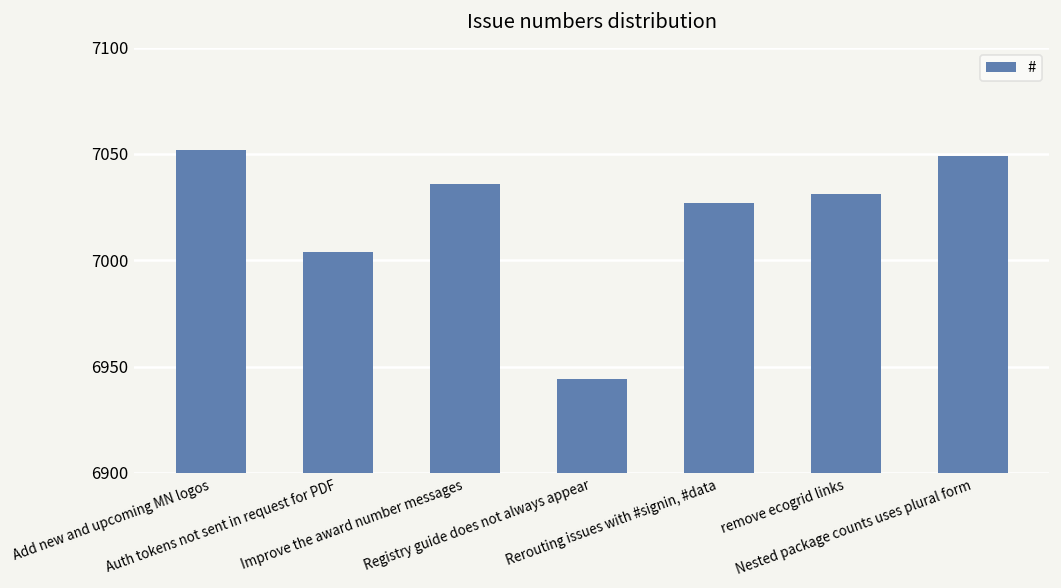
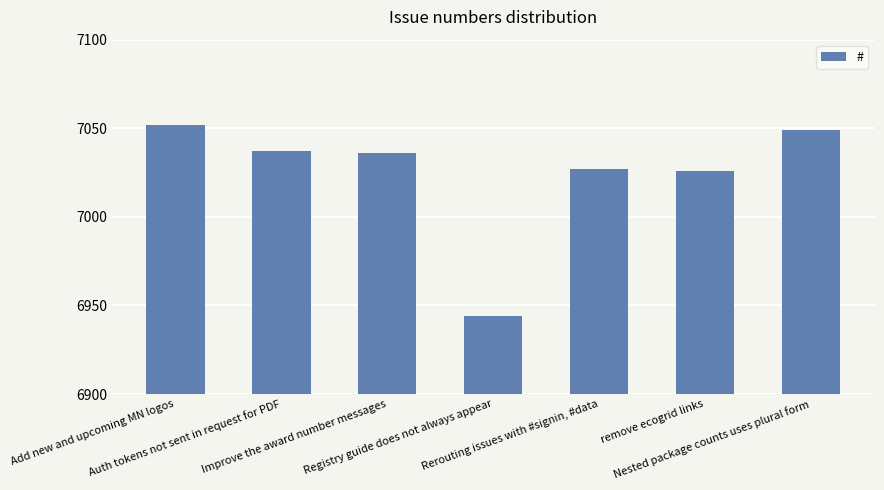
  {
    "Add new and upcoming MN logos": 7052,
-   "Auth tokens not sent in request for PDF": 7004,
+   "Auth tokens not sent in request for PDF": 7037,
    "Improve the award number messages": 7036,
    "Registry guide does not always appear": 6944,
    "Rerouting issues with #signin, #data": 7027,
-   "remove ecogrid links": 7031,
+   "remove ecogrid links": 7026,
    "Nested package counts uses plural form": 7049
  }
